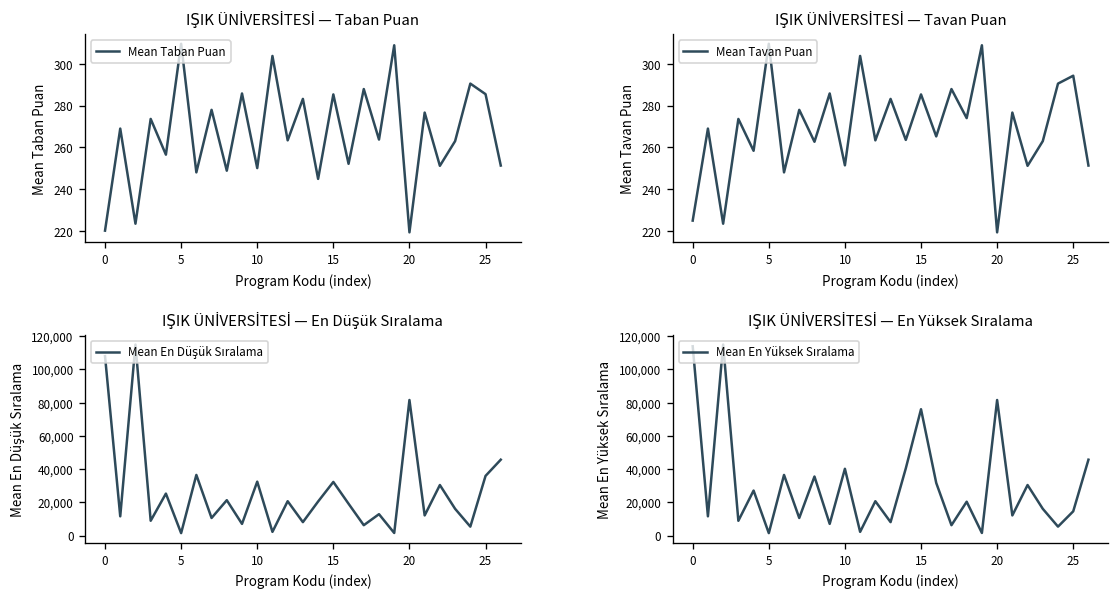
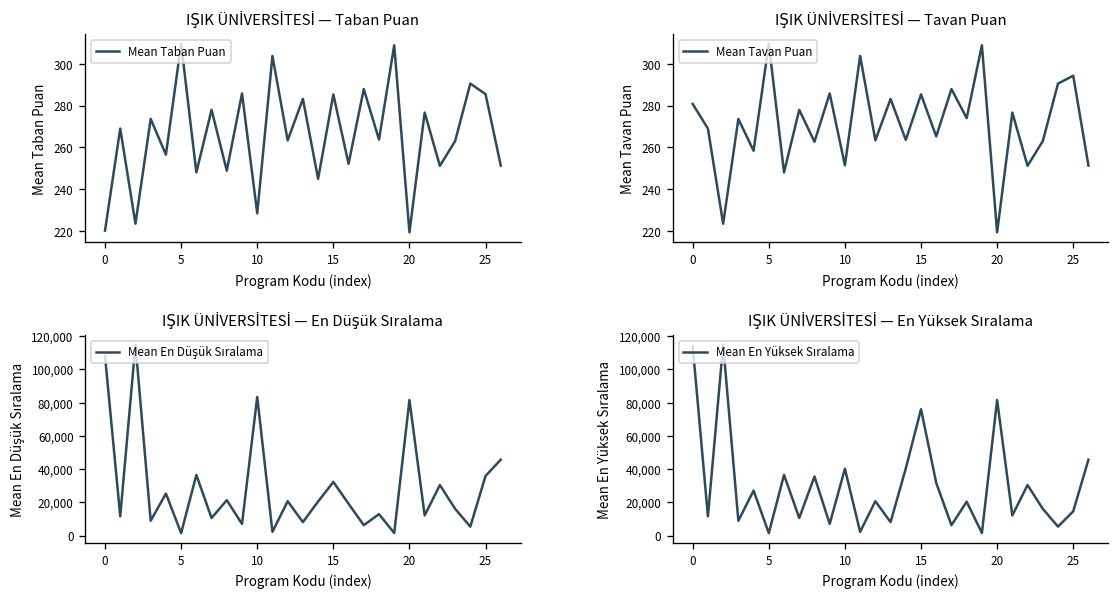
  {
    "IŞIK ÜNİVERSİTESİ — Taban Puan": {
      "0": "220",
-     "10": "250",
+     "10": "228",
      "15": "285",
      "20": "219",
      "25": "285"
    },
    "IŞIK ÜNİVERSİTESİ — Tavan Puan": {
-     "0": "225",
+     "0": "281",
      "10": "251",
      "15": "285",
      "20": "219",
      "25": "294"
    },
    "IŞIK ÜNİVERSİTESİ — En Düşük Sıralama": {
      "5": "1,000",
-     "10": "32,000",
+     "10": "83,000",
      "15": "32,000",
      "20": "82,000",
      "25": "36,000"
    },
    "IŞIK ÜNİVERSİTESİ — En Yüksek Sıralama": {
      "5": "1,000",
      "10": "40,000",
      "15": "76,000",
      "20": "82,000",
      "25": "15,000"
    }
  }
